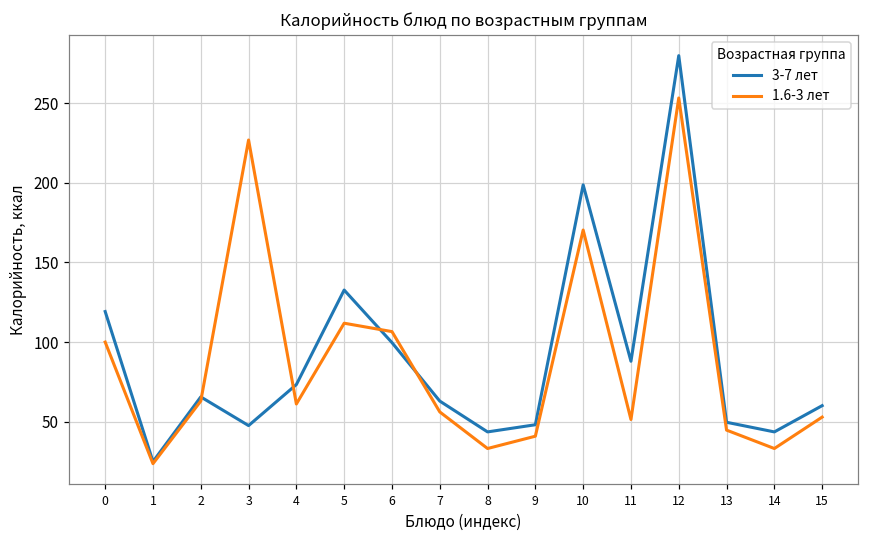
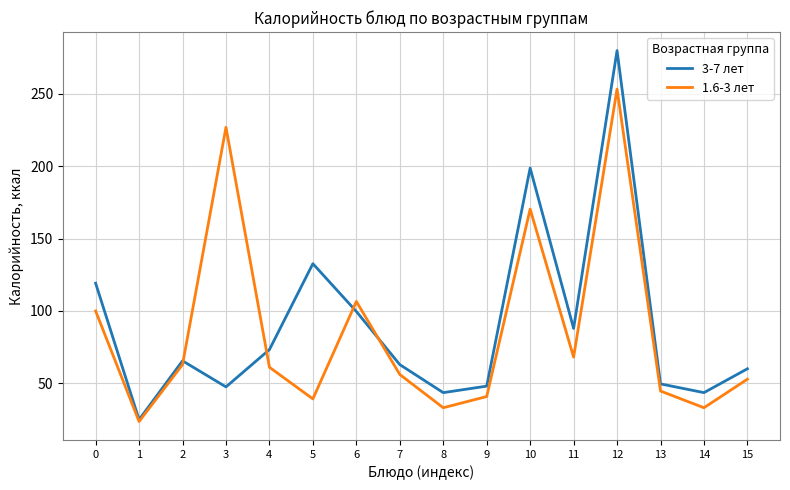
  {
    "3-7 лет": {
      "0": 119,
      "2": 66,
      "3": 47,
      "4": 73,
      "5": 133,
      "6": 100,
      "7": 63,
      "8": 44,
      "9": 48,
      "10": 199,
      "11": 88,
      "12": 280,
      "13": 50,
      "14": 44,
      "15": 60
    },
    "1.6-3 лет": {
      "0": 100,
      "2": 63,
      "3": 227,
      "4": 61,
-     "5": 112,
+     "5": 39,
      "6": 107,
      "7": 56,
      "8": 33,
      "9": 41,
      "10": 170,
-     "11": 51,
+     "11": 68,
      "12": 253,
      "13": 45,
      "14": 33,
      "15": 53
    }
  }
